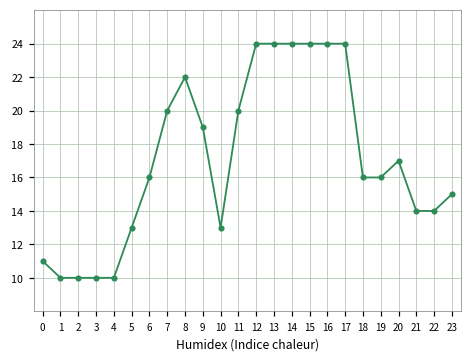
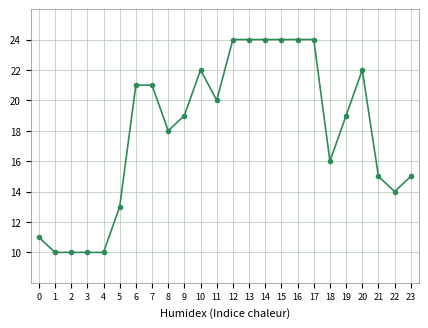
  {
    "0": 11,
    "1": 10,
    "2": 10,
    "3": 10,
    "4": 10,
    "5": 13,
-   "6": 16,
-   "7": 20,
-   "8": 22,
+   "6": 21,
+   "7": 21,
+   "8": 18,
    "9": 19,
-   "10": 13,
+   "10": 22,
    "11": 20,
    "12": 24,
    "13": 24,
    "14": 24,
    "15": 24,
    "16": 24,
    "17": 24,
    "18": 16,
-   "19": 16,
-   "20": 17,
-   "21": 14,
+   "19": 19,
+   "20": 22,
+   "21": 15,
    "22": 14,
    "23": 15
  }
